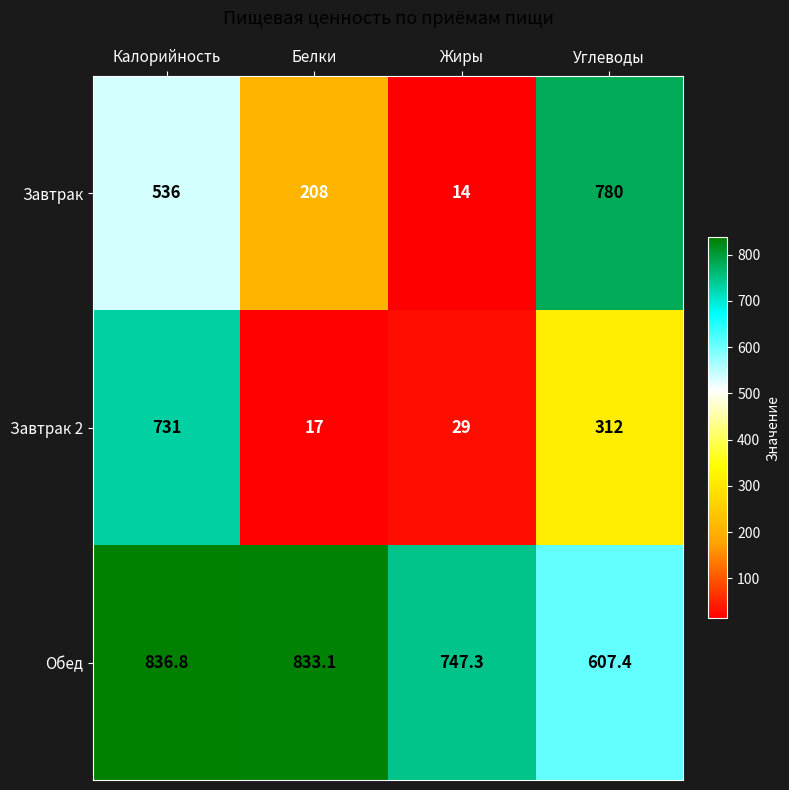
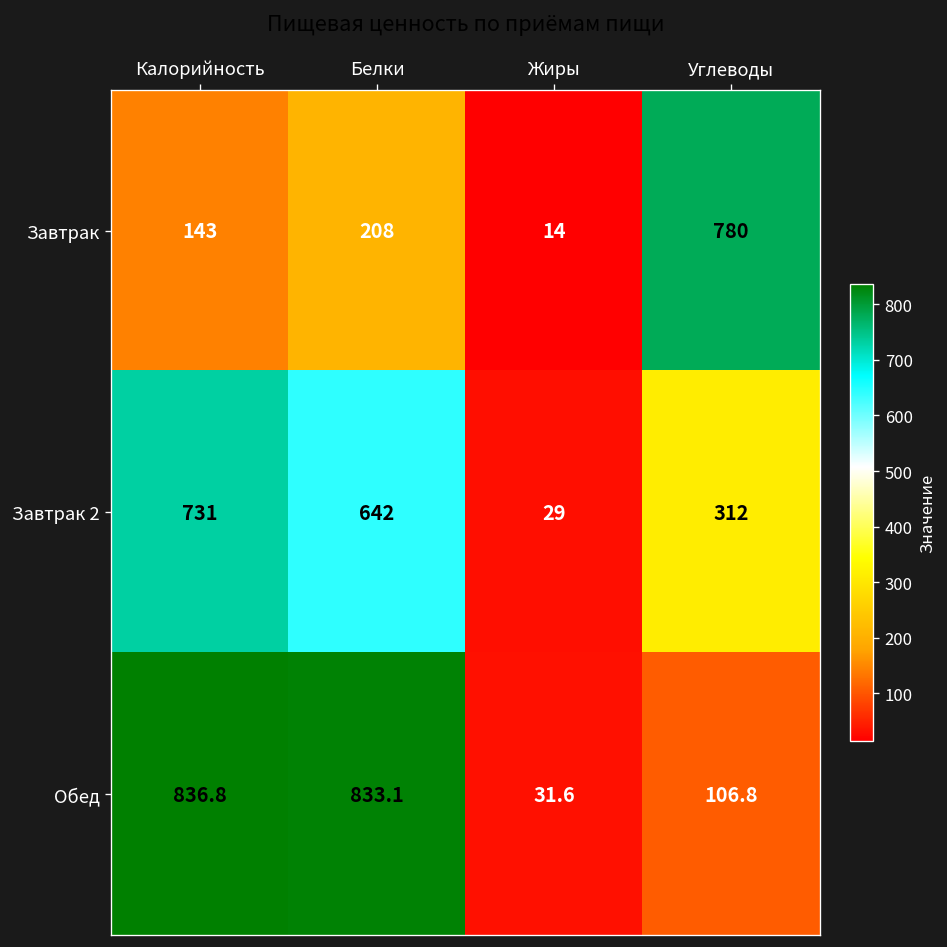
  {
    "Завтрак": {
-     "Калорийность": 536,
+     "Калорийность": 143,
      "Белки": 208,
      "Жиры": 14,
      "Углеводы": 780
    },
    "Завтрак 2": {
      "Калорийность": 731,
-     "Белки": 17,
+     "Белки": 642,
      "Жиры": 29,
      "Углеводы": 312
    },
    "Обед": {
      "Калорийность": 836.8,
      "Белки": 833.1,
-     "Жиры": 747.3,
-     "Углеводы": 607.4
+     "Жиры": 31.6,
+     "Углеводы": 106.8
    }
  }
